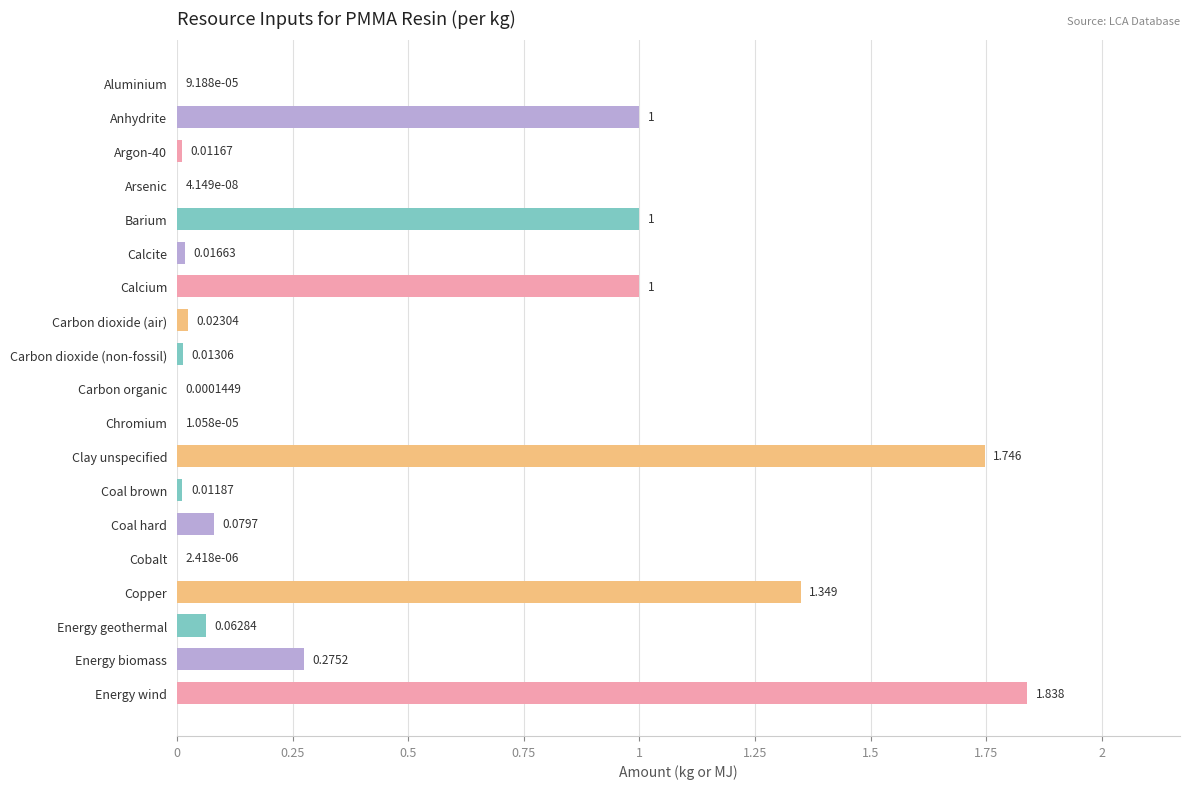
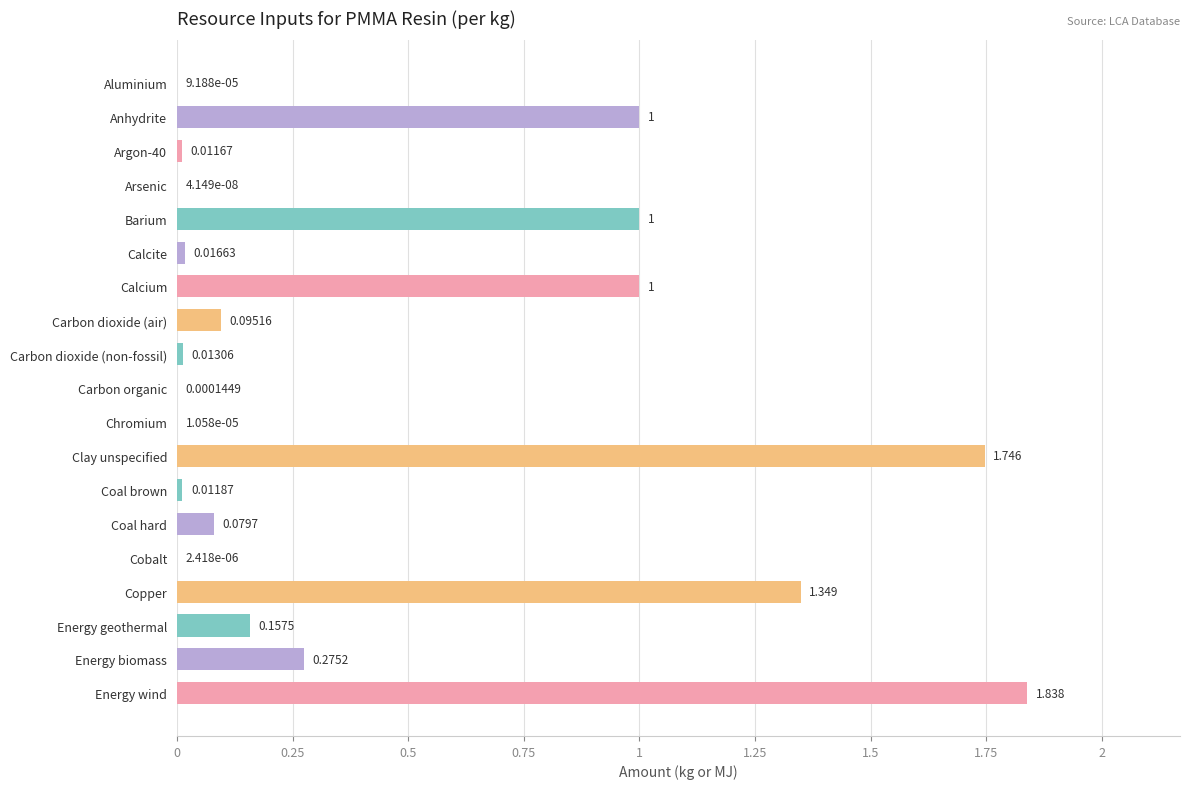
  {
    "Aluminium": "9.188e-05",
    "Anhydrite": "1",
    "Argon-40": "0.01167",
    "Arsenic": "4.149e-08",
    "Barium": "1",
    "Calcite": "0.01663",
    "Calcium": "1",
-   "Carbon dioxide (air)": "0.02304",
+   "Carbon dioxide (air)": "0.09516",
    "Carbon dioxide (non-fossil)": "0.01306",
    "Carbon organic": "0.0001449",
    "Chromium": "1.058e-05",
    "Clay unspecified": "1.746",
    "Coal brown": "0.01187",
    "Coal hard": "0.0797",
    "Cobalt": "2.418e-06",
    "Copper": "1.349",
-   "Energy geothermal": "0.06284",
+   "Energy geothermal": "0.1575",
    "Energy biomass": "0.2752",
    "Energy wind": "1.838"
  }
